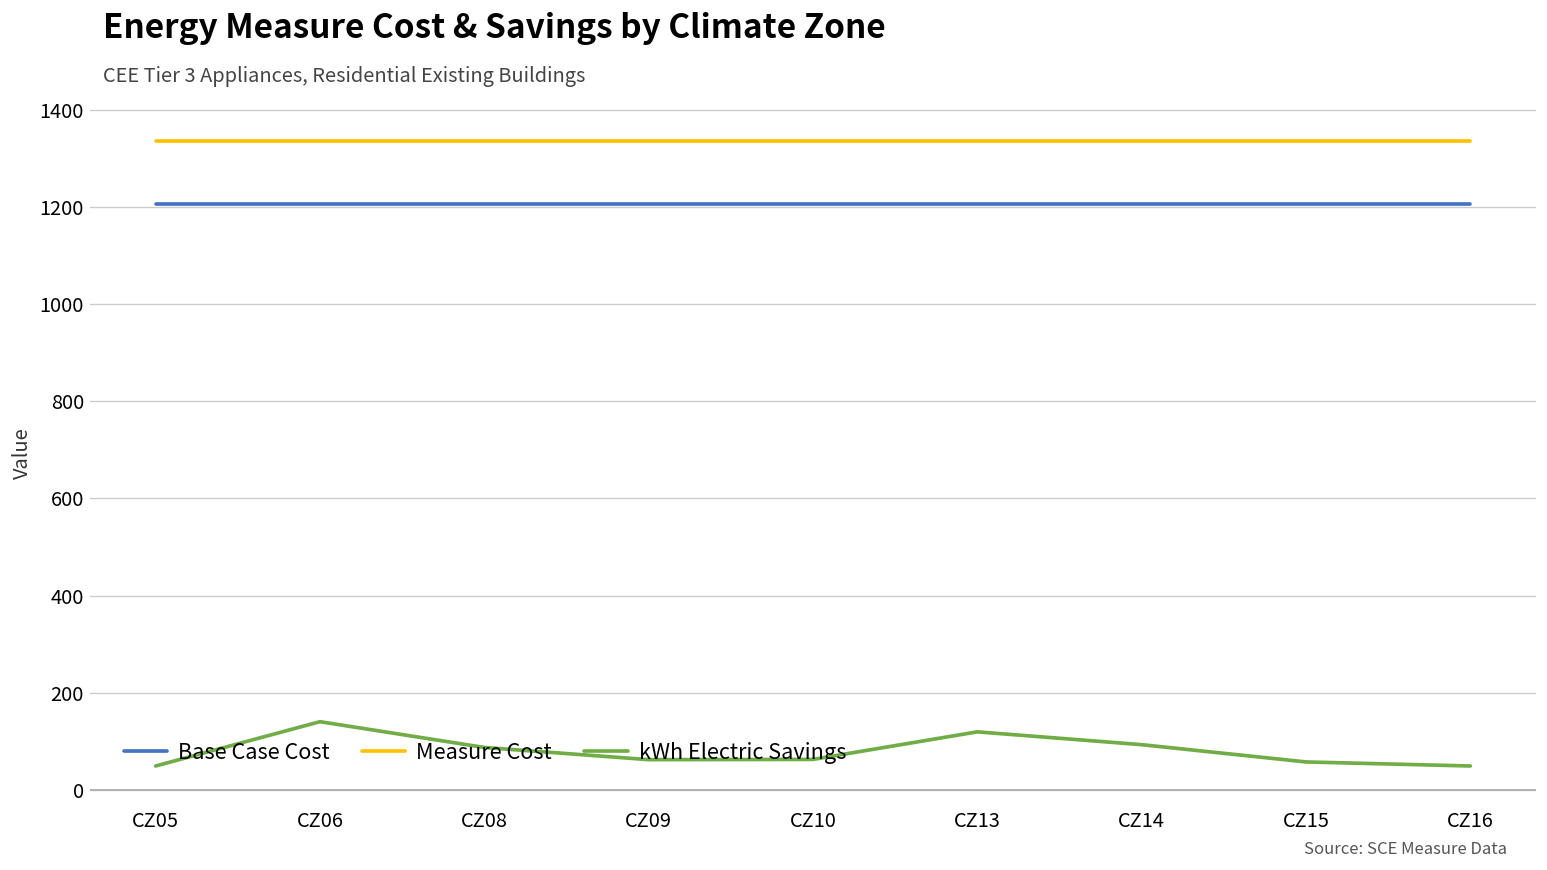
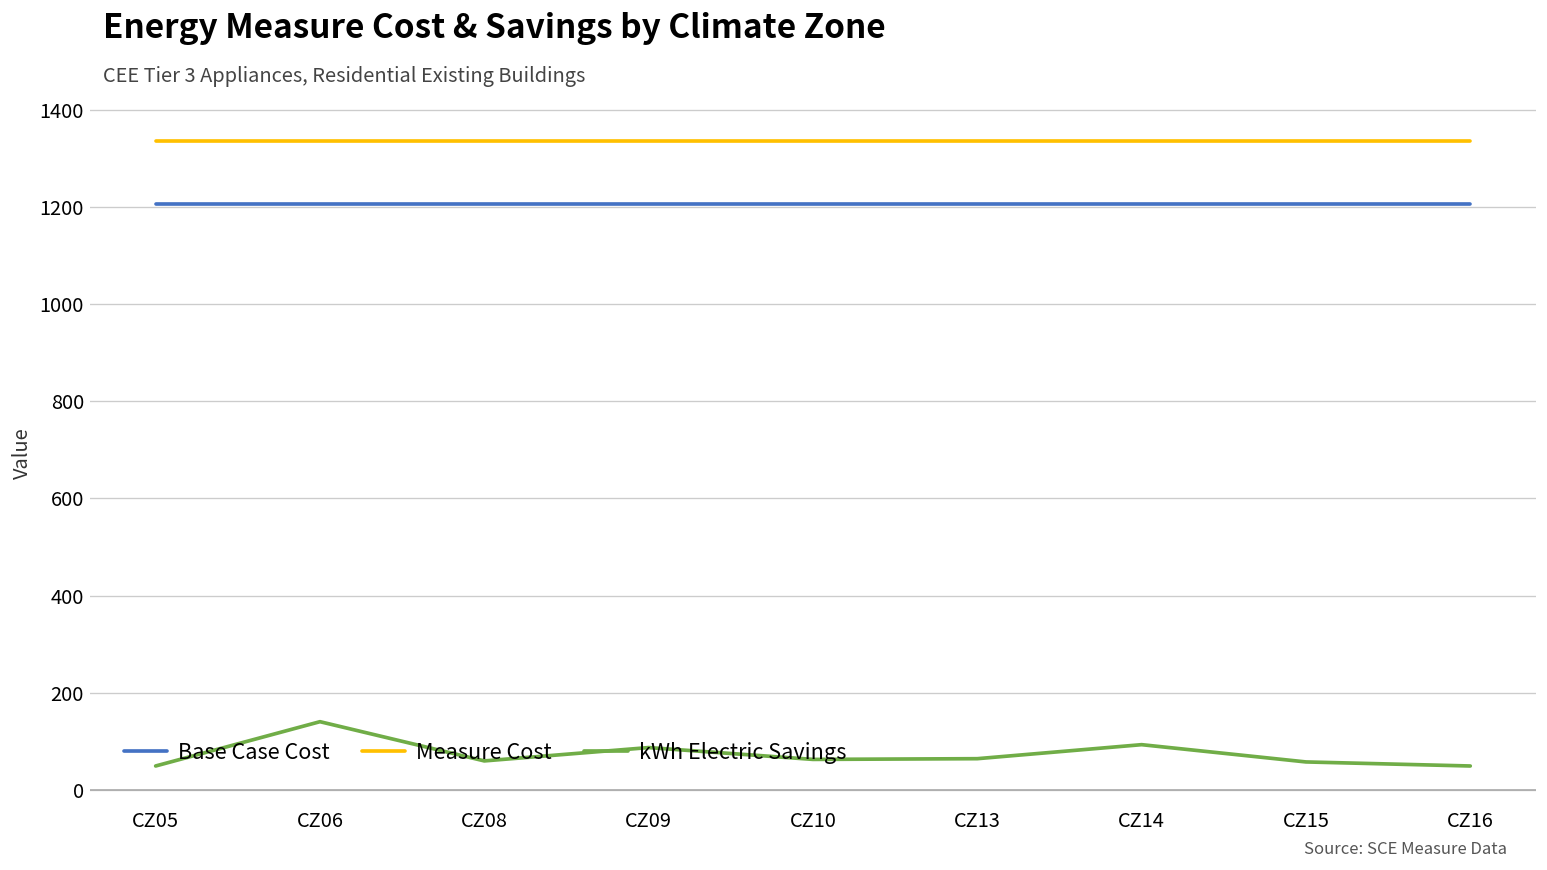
  {
    "Base Case Cost": {
      "CZ05": 1210,
      "CZ06": 1210,
      "CZ08": 1210,
      "CZ09": 1210,
      "CZ10": 1210,
      "CZ13": 1210,
      "CZ14": 1210,
      "CZ15": 1210,
      "CZ16": 1210
    },
    "Measure Cost": {
      "CZ05": 1340,
      "CZ06": 1340,
      "CZ08": 1340,
      "CZ09": 1340,
      "CZ10": 1340,
      "CZ13": 1340,
      "CZ14": 1340,
      "CZ15": 1340,
      "CZ16": 1340
    },
    "kWh Electric Savings": {
      "CZ05": 50,
      "CZ06": 140,
-     "CZ08": 90,
-     "CZ09": 60,
+     "CZ08": 60,
+     "CZ09": 90,
      "CZ10": 60,
-     "CZ13": 120,
+     "CZ13": 60,
      "CZ14": 90,
      "CZ15": 60,
      "CZ16": 50
    }
  }
